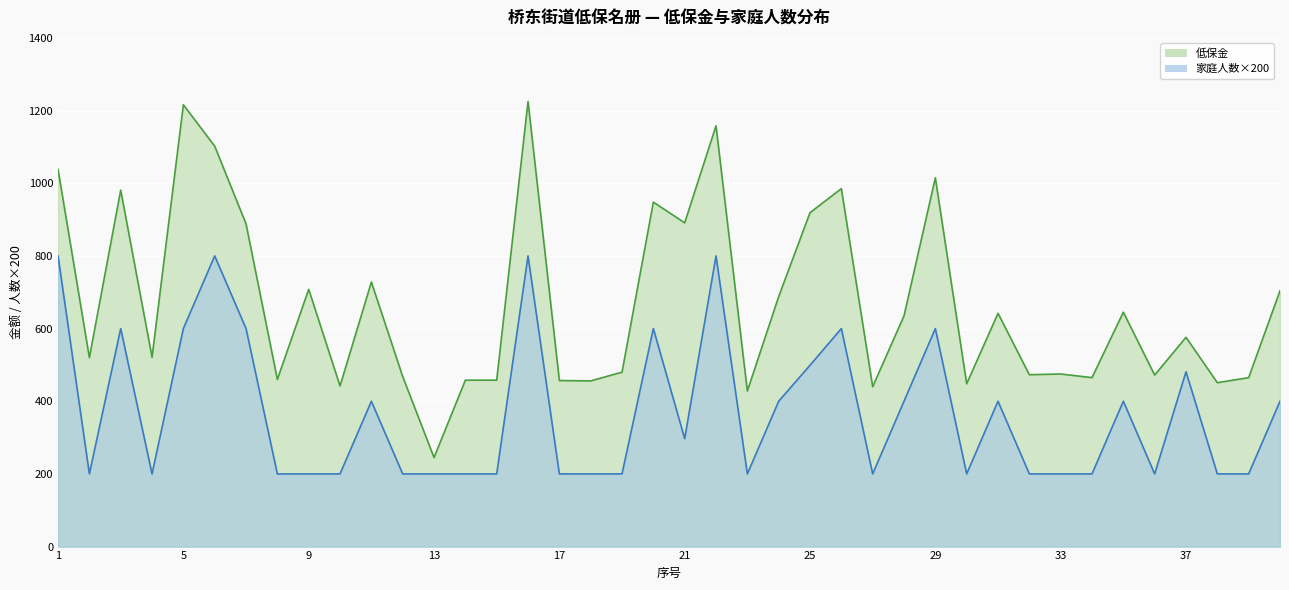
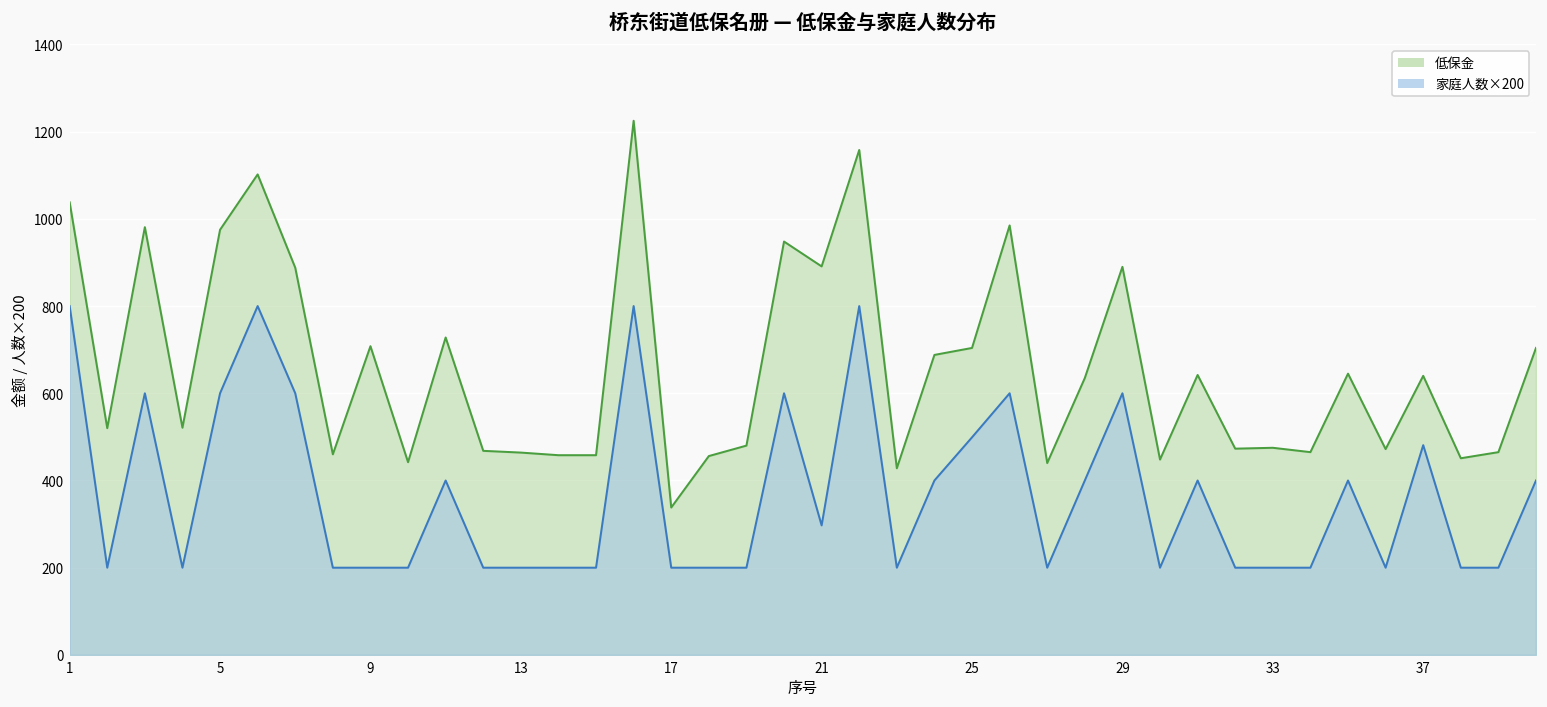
  {
    "低保金": {
      "1": 1040,
-     "5": 1220,
+     "5": 980,
      "9": 710,
-     "13": 250,
-     "17": 460,
+     "13": 460,
+     "17": 340,
      "21": 890,
-     "25": 920,
-     "29": 1020,
+     "25": 700,
+     "29": 890,
      "33": 480,
-     "37": 580
+     "37": 640
    },
    "家庭人数×200": {
      "1": 800,
      "5": 600,
      "9": 200,
      "13": 200,
      "17": 200,
      "21": 300,
      "25": 500,
      "29": 600,
      "33": 200,
      "37": 480
    }
  }
